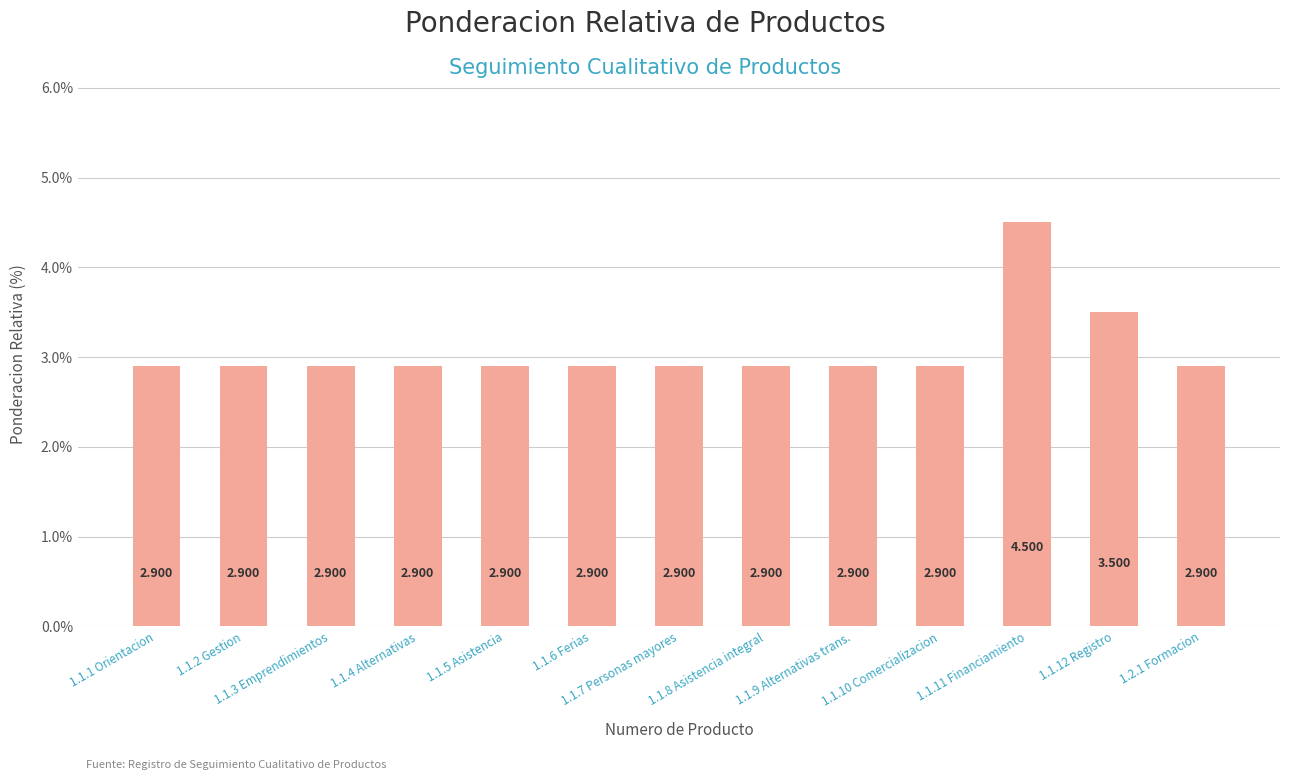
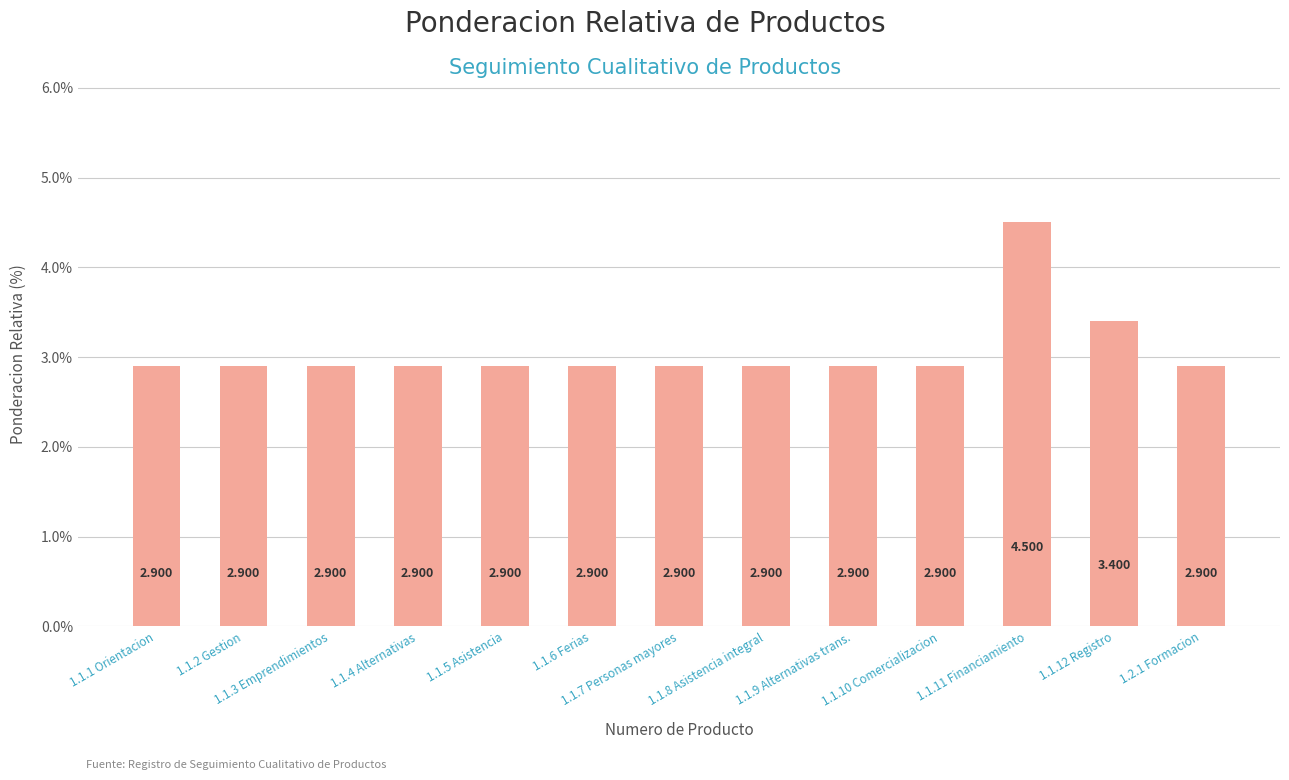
  {
    "1.1.1 Orientacion": 2.900,
    "1.1.2 Gestion": 2.900,
    "1.1.3 Emprendimientos": 2.900,
    "1.1.4 Alternativas": 2.900,
    "1.1.5 Asistencia": 2.900,
    "1.1.6 Ferias": 2.900,
    "1.1.7 Personas mayores": 2.900,
    "1.1.8 Asistencia integral": 2.900,
    "1.1.9 Alternativas trans.": 2.900,
    "1.1.10 Comercializacion": 2.900,
    "1.1.11 Financiamiento": 4.500,
-   "1.1.12 Registro": 3.500,
+   "1.1.12 Registro": 3.400,
    "1.2.1 Formacion": 2.900
  }
